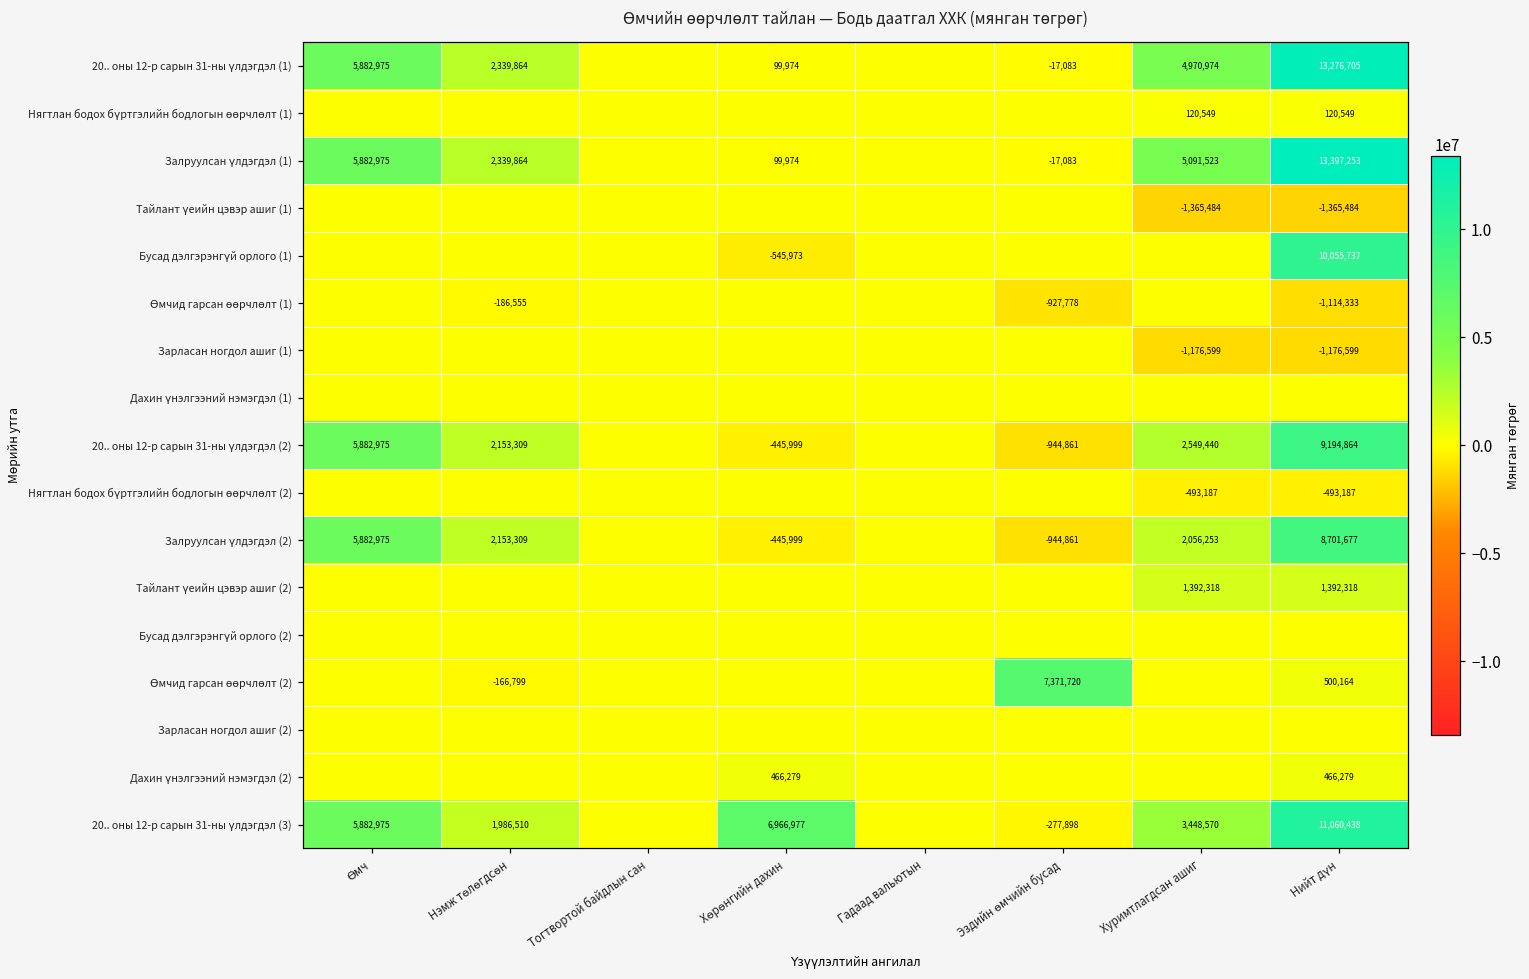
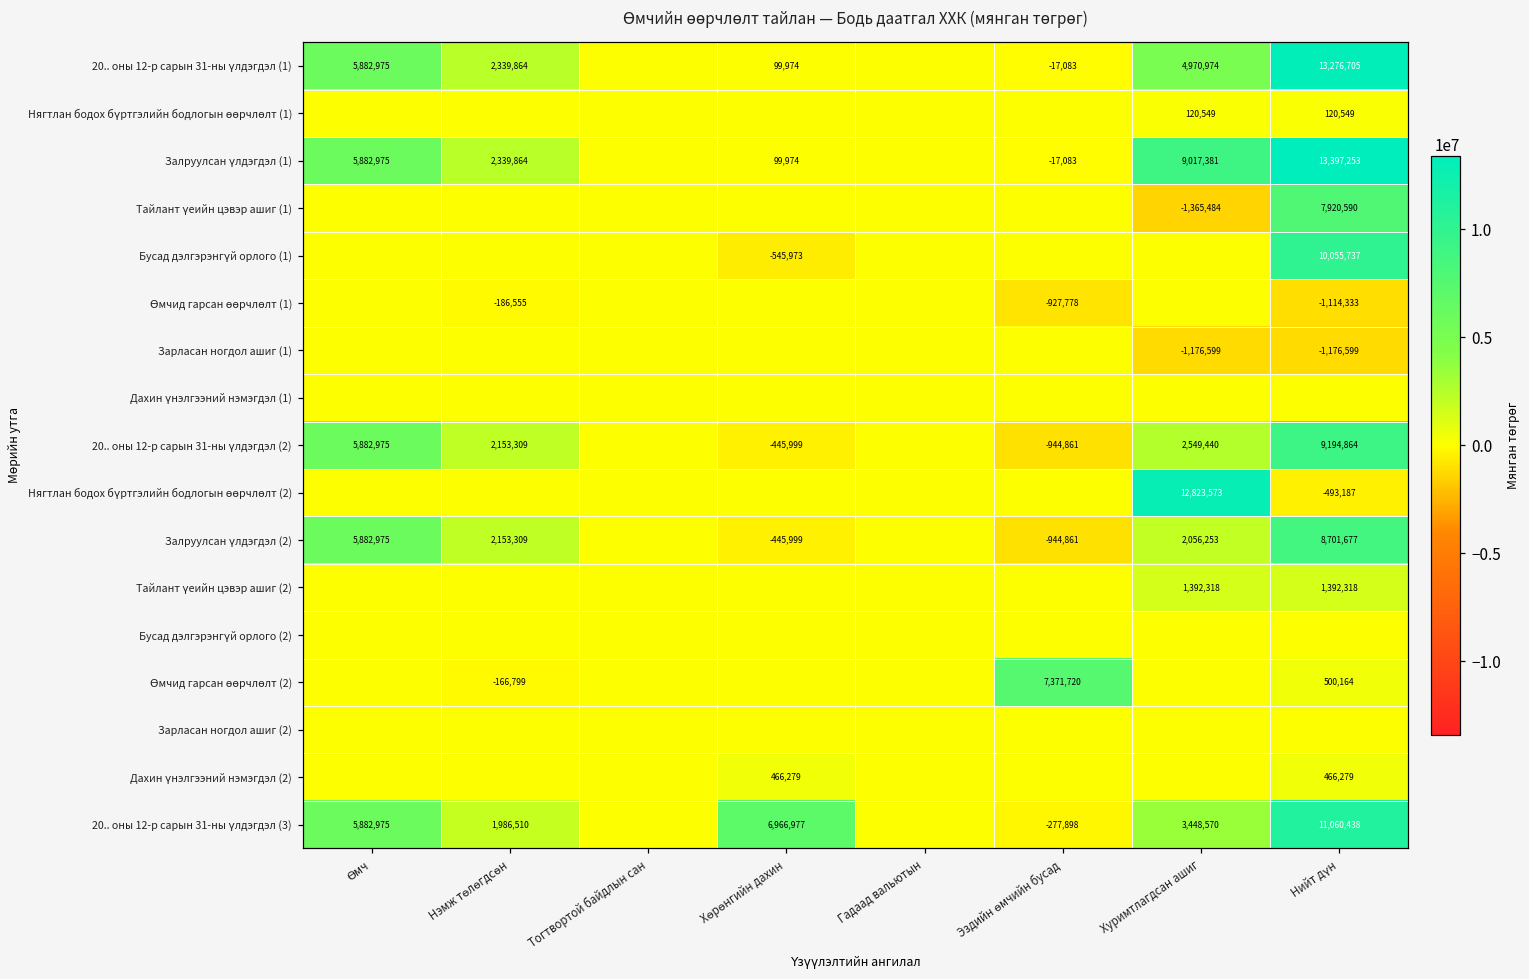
  {
    "20.. оны 12-р сарын 31-ны үлдэгдэл (1)": {
      "Өмч": "5,882,975",
      "Нэмж төлөгдсөн": "2,339,864",
      "Хөрөнгийн дахин": "99,974",
      "Эздийн өмчийн бусад": "-17,083",
      "Хуримтлагдсан ашиг": "4,970,974",
      "Нийт дүн": "13,276,705"
    },
    "Нягтлан бодох бүртгэлийн бодлогын өөрчлөлт (1)": {
      "Хуримтлагдсан ашиг": "120,549",
      "Нийт дүн": "120,549"
    },
    "Залруулсан үлдэгдэл (1)": {
      "Өмч": "5,882,975",
      "Нэмж төлөгдсөн": "2,339,864",
      "Хөрөнгийн дахин": "99,974",
      "Эздийн өмчийн бусад": "-17,083",
-     "Хуримтлагдсан ашиг": "5,091,523",
+     "Хуримтлагдсан ашиг": "9,017,381",
      "Нийт дүн": "13,397,253"
    },
    "Тайлант үеийн цэвэр ашиг (1)": {
      "Хуримтлагдсан ашиг": "-1,365,484",
-     "Нийт дүн": "-1,365,484"
+     "Нийт дүн": "7,920,590"
    },
    "Бусад дэлгэрэнгүй орлого (1)": {
      "Хөрөнгийн дахин": "-545,973",
      "Нийт дүн": "10,055,737"
    },
    "Өмчид гарсан өөрчлөлт (1)": {
      "Нэмж төлөгдсөн": "-186,555",
      "Эздийн өмчийн бусад": "-927,778",
      "Нийт дүн": "-1,114,333"
    },
    "Зарласан ногдол ашиг (1)": {
      "Хуримтлагдсан ашиг": "-1,176,599",
      "Нийт дүн": "-1,176,599"
    },
    "20.. оны 12-р сарын 31-ны үлдэгдэл (2)": {
      "Өмч": "5,882,975",
      "Нэмж төлөгдсөн": "2,153,309",
      "Хөрөнгийн дахин": "-445,999",
      "Эздийн өмчийн бусад": "-944,861",
      "Хуримтлагдсан ашиг": "2,549,440",
      "Нийт дүн": "9,194,864"
    },
    "Нягтлан бодох бүртгэлийн бодлогын өөрчлөлт (2)": {
-     "Хуримтлагдсан ашиг": "-493,187",
+     "Хуримтлагдсан ашиг": "12,823,573",
      "Нийт дүн": "-493,187"
    },
    "Залруулсан үлдэгдэл (2)": {
      "Өмч": "5,882,975",
      "Нэмж төлөгдсөн": "2,153,309",
      "Хөрөнгийн дахин": "-445,999",
      "Эздийн өмчийн бусад": "-944,861",
      "Хуримтлагдсан ашиг": "2,056,253",
      "Нийт дүн": "8,701,677"
    },
    "Тайлант үеийн цэвэр ашиг (2)": {
      "Хуримтлагдсан ашиг": "1,392,318",
      "Нийт дүн": "1,392,318"
    },
    "Өмчид гарсан өөрчлөлт (2)": {
      "Нэмж төлөгдсөн": "-166,799",
      "Эздийн өмчийн бусад": "7,371,720",
      "Нийт дүн": "500,164"
    },
    "Дахин үнэлгээний нэмэгдэл (2)": {
      "Хөрөнгийн дахин": "466,279",
      "Нийт дүн": "466,279"
    },
    "20.. оны 12-р сарын 31-ны үлдэгдэл (3)": {
      "Өмч": "5,882,975",
      "Нэмж төлөгдсөн": "1,986,510",
      "Хөрөнгийн дахин": "6,966,977",
      "Эздийн өмчийн бусад": "-277,898",
      "Хуримтлагдсан ашиг": "3,448,570",
      "Нийт дүн": "11,060,438"
    }
  }
